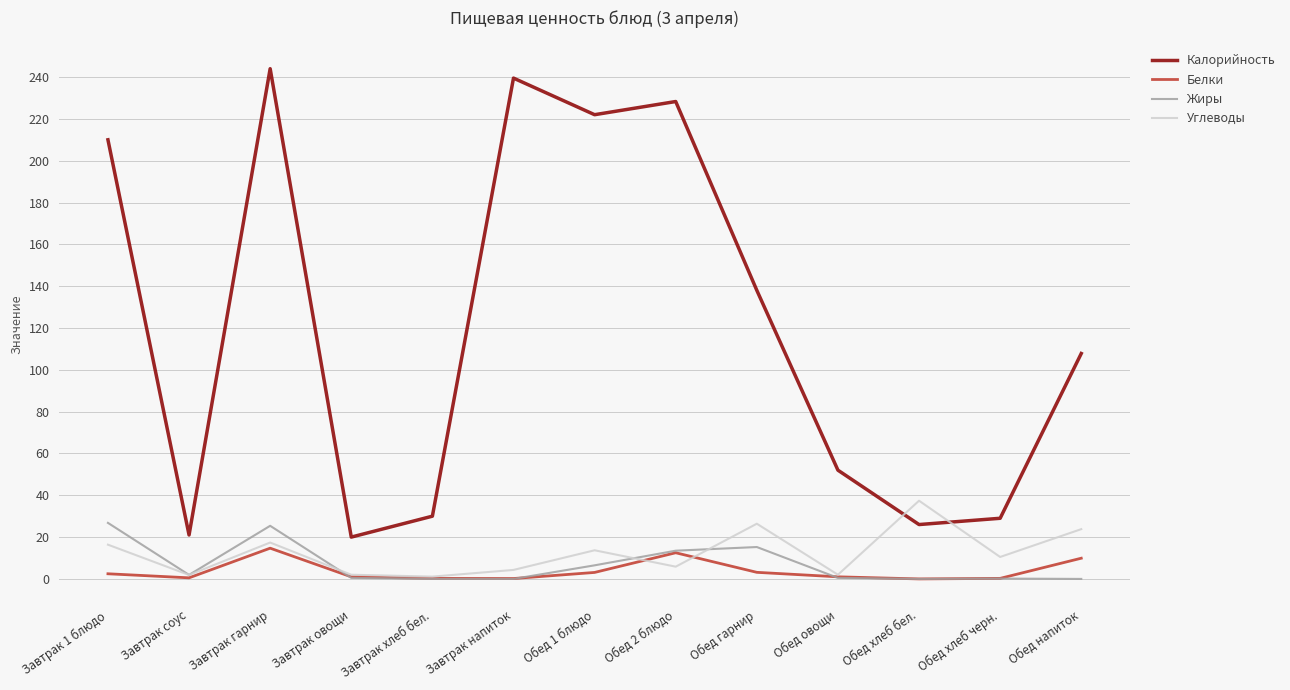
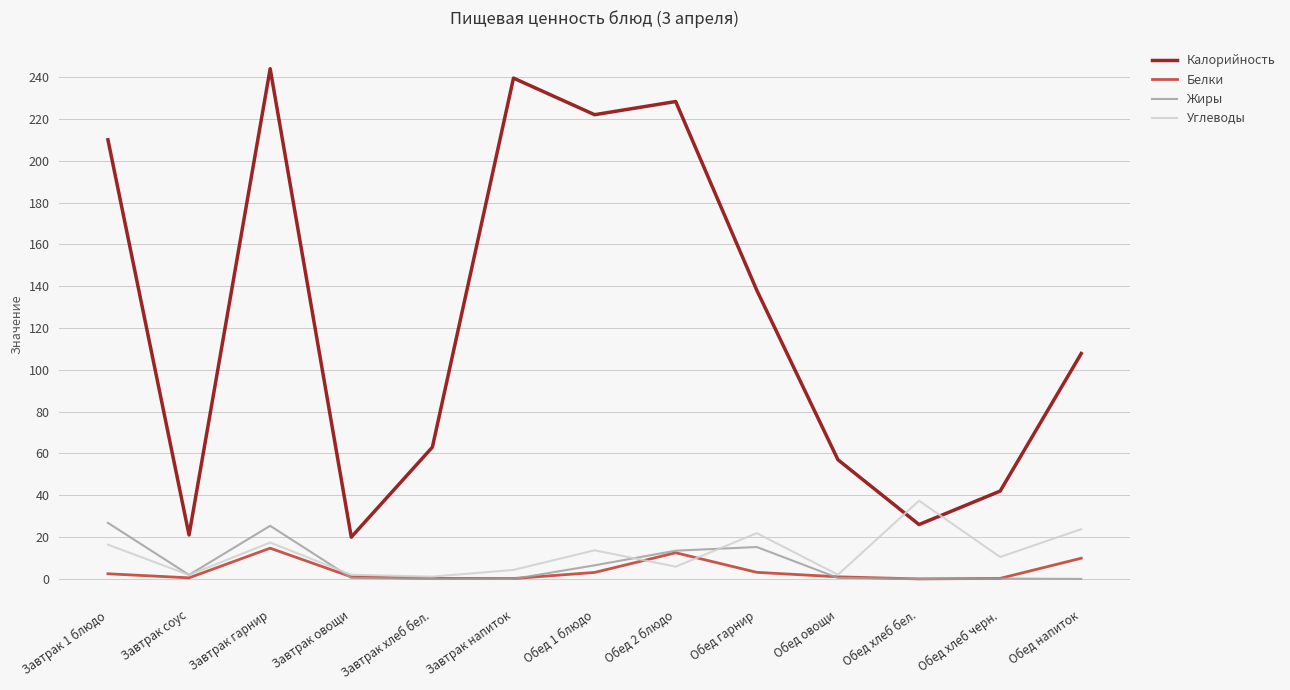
  {
    "Калорийность": {
      "Завтрак 1 блюдо": 210,
      "Завтрак соус": 21,
      "Завтрак гарнир": 244,
      "Завтрак овощи": 20,
-     "Завтрак хлеб бел.": 30,
+     "Завтрак хлеб бел.": 63,
      "Завтрак напиток": 240,
      "Обед 1 блюдо": 222,
      "Обед 2 блюдо": 228,
      "Обед гарнир": 138,
-     "Обед овощи": 52,
+     "Обед овощи": 57,
      "Обед хлеб бел.": 26,
-     "Обед хлеб черн.": 29,
+     "Обед хлеб черн.": 42,
      "Обед напиток": 108
    },
    "Белки": {
      "Завтрак 1 блюдо": 2,
      "Завтрак соус": 1,
      "Завтрак гарнир": 15,
      "Обед 1 блюдо": 3,
      "Обед гарнир": 3,
      "Обед напиток": 10
    },
    "Жиры": {
      "Завтрак 1 блюдо": 27,
      "Завтрак гарнир": 25,
      "Обед 1 блюдо": 7,
      "Обед гарнир": 15,
      "Обед напиток": 0
    },
    "Углеводы": {
      "Завтрак 1 блюдо": 16,
      "Завтрак гарнир": 17,
      "Завтрак напиток": 4,
      "Обед 1 блюдо": 14,
      "Обед 2 блюдо": 6,
-     "Обед гарнир": 26,
+     "Обед гарнир": 22,
      "Обед хлеб бел.": 37,
      "Обед хлеб черн.": 11,
      "Обед напиток": 24
    }
  }
